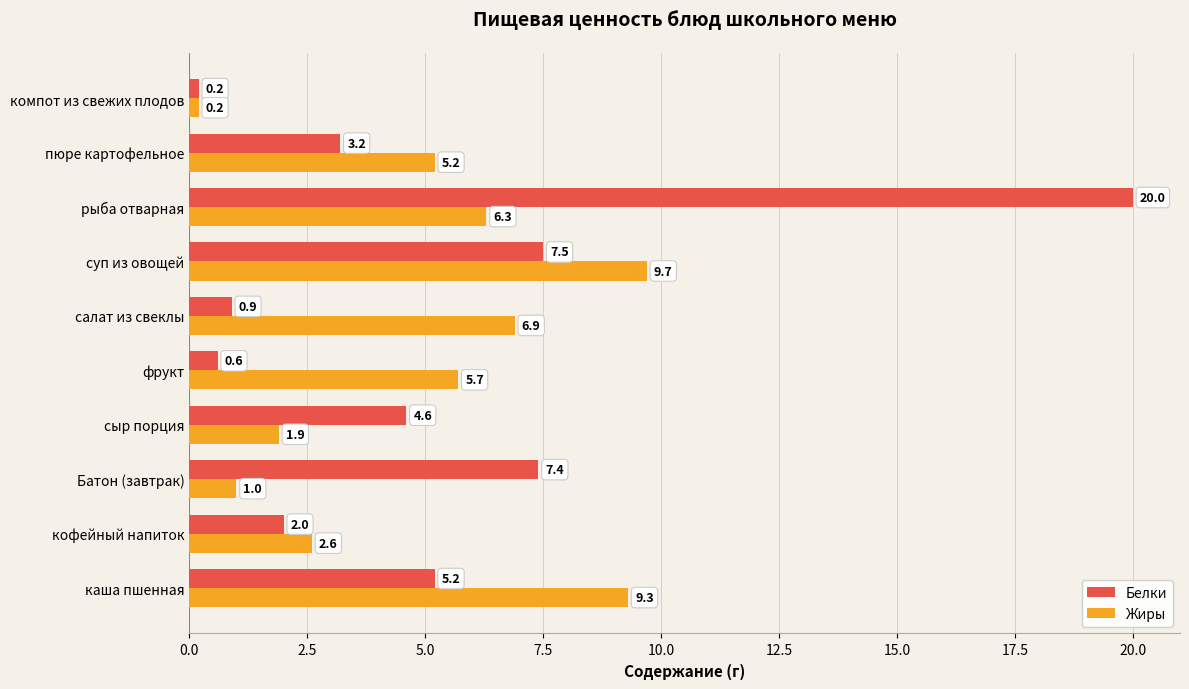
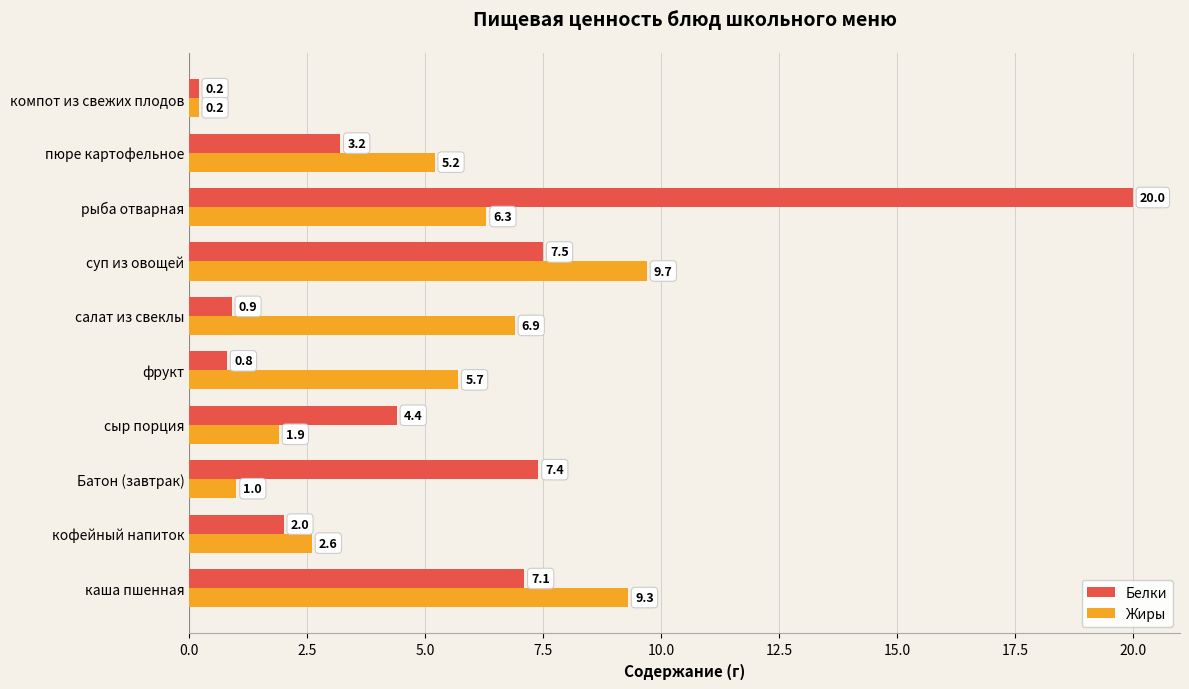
  {
    "Белки": {
-     "фрукт": 0.6,
-     "сыр порция": 4.6,
-     "каша пшенная": 5.2
+     "фрукт": 0.8,
+     "сыр порция": 4.4,
+     "каша пшенная": 7.1
    }
  }
